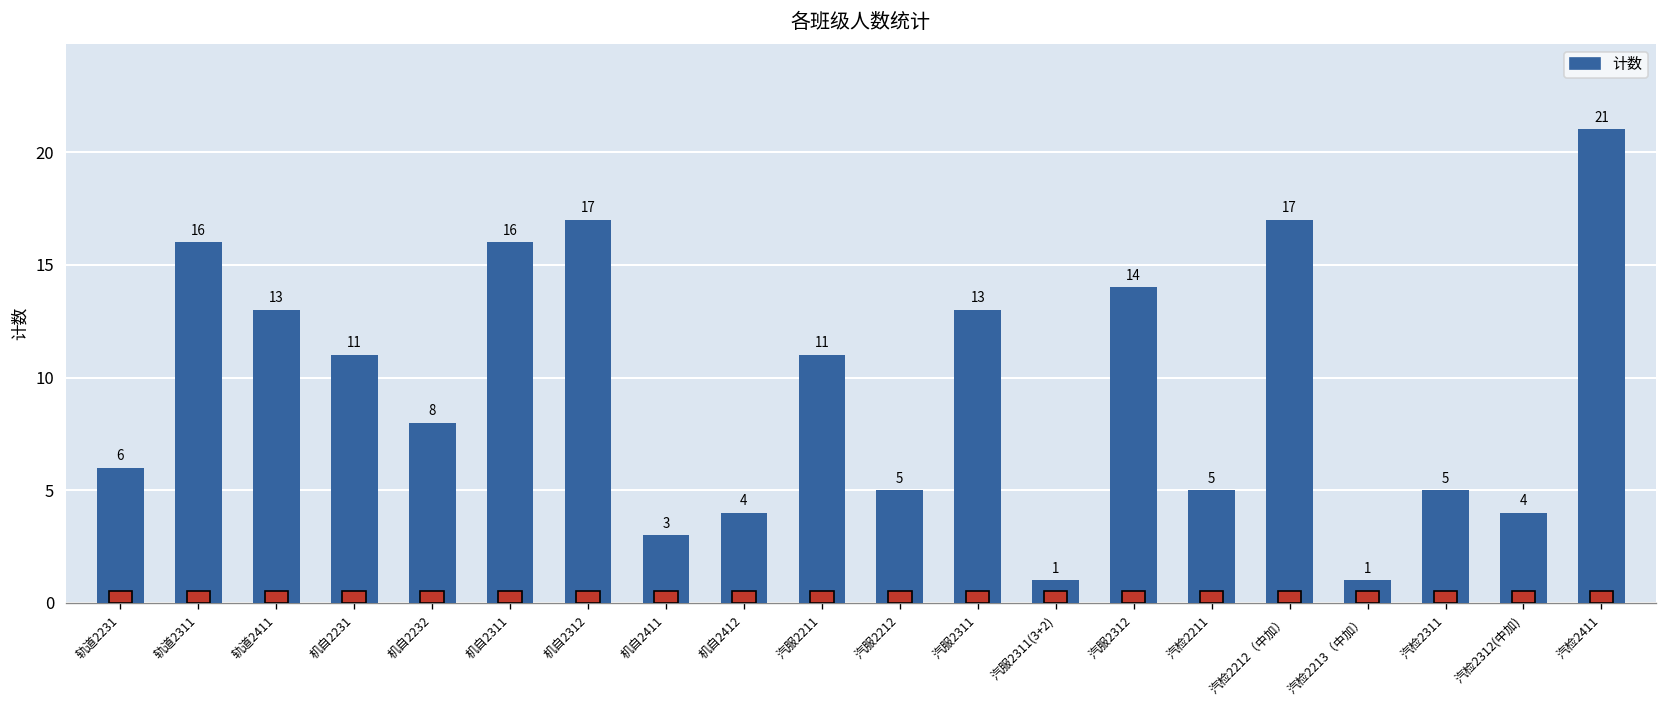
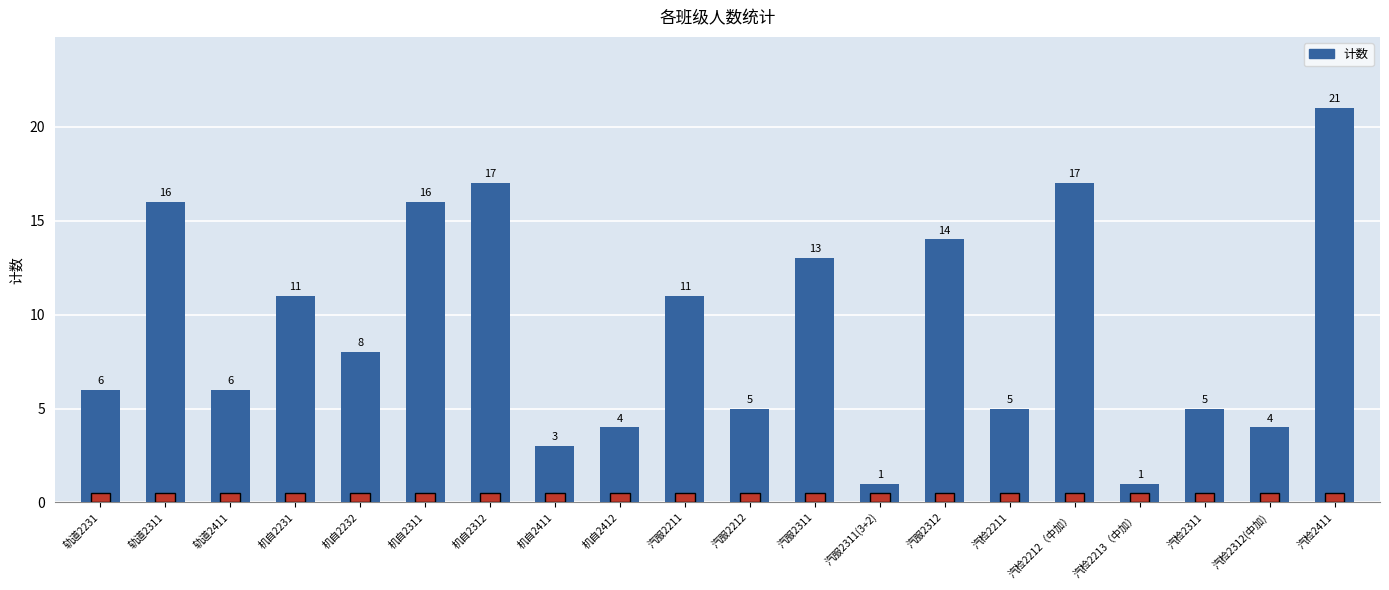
  {
    "轨道2231": 6,
    "轨道2311": 16,
-   "轨道2411": 13,
+   "轨道2411": 6,
    "机自2231": 11,
    "机自2232": 8,
    "机自2311": 16,
    "机自2312": 17,
    "机自2411": 3,
    "机自2412": 4,
    "汽服2211": 11,
    "汽服2212": 5,
    "汽服2311": 13,
    "汽服2311(3+2)": 1,
    "汽服2312": 14,
    "汽检2211": 5,
    "汽检2212（中加）": 17,
    "汽检2213（中加）": 1,
    "汽检2311": 5,
    "汽检2312(中加)": 4,
    "汽检2411": 21
  }
